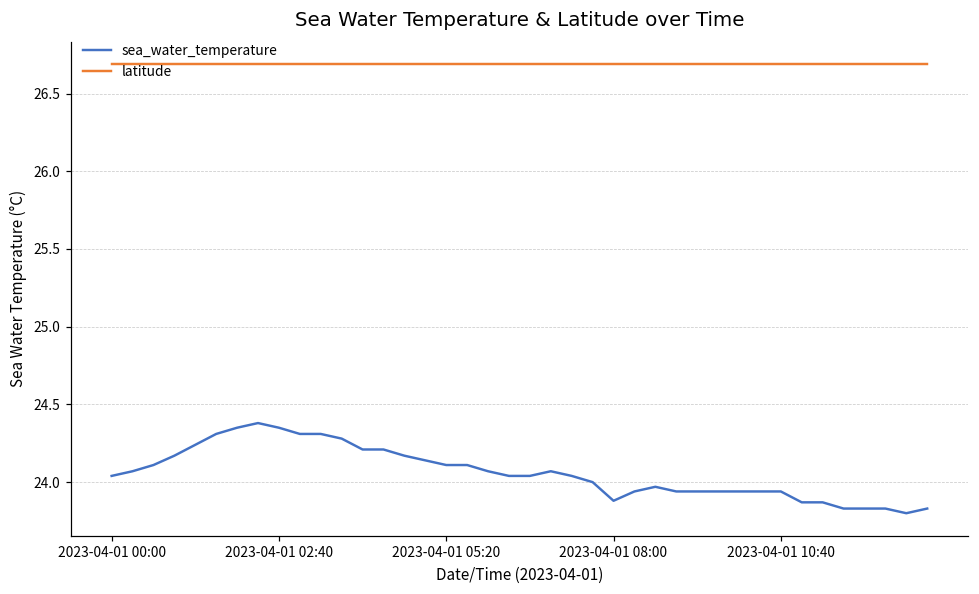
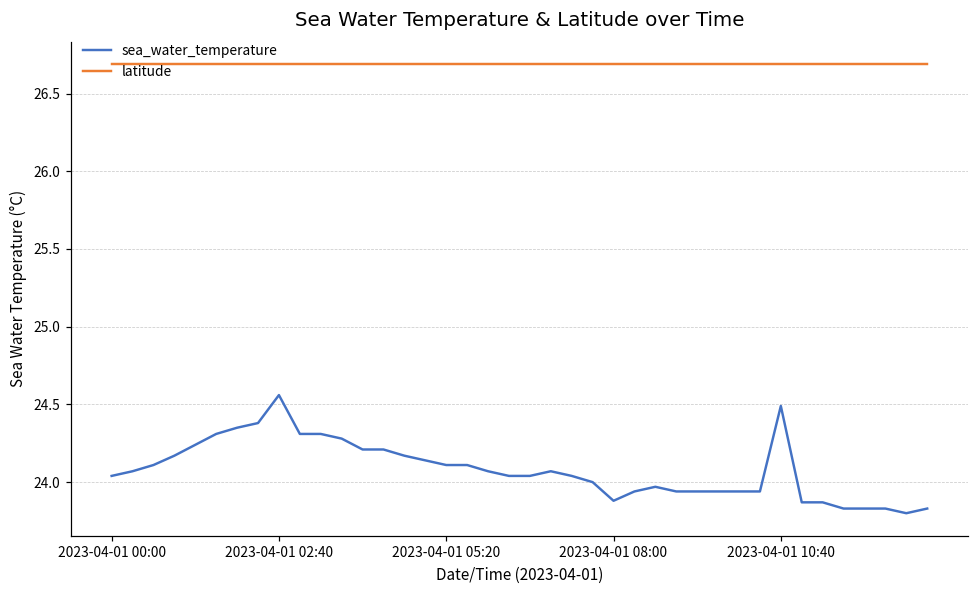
  {
    "sea_water_temperature": {
      "2023-04-01 00:00": 24.04,
-     "2023-04-01 02:40": 24.35,
+     "2023-04-01 02:40": 24.56,
      "2023-04-01 05:20": 24.11,
      "2023-04-01 08:00": 23.88,
-     "2023-04-01 10:40": 23.94
+     "2023-04-01 10:40": 24.49
    },
    "latitude": {
      "2023-04-01 00:00": 26.69,
      "2023-04-01 02:40": 26.69,
      "2023-04-01 05:20": 26.69,
      "2023-04-01 08:00": 26.69,
      "2023-04-01 10:40": 26.69
    }
  }
